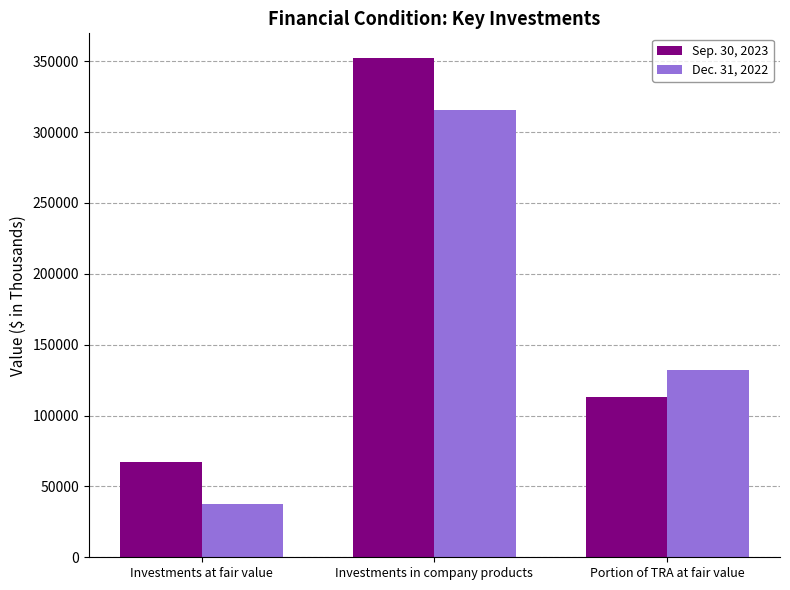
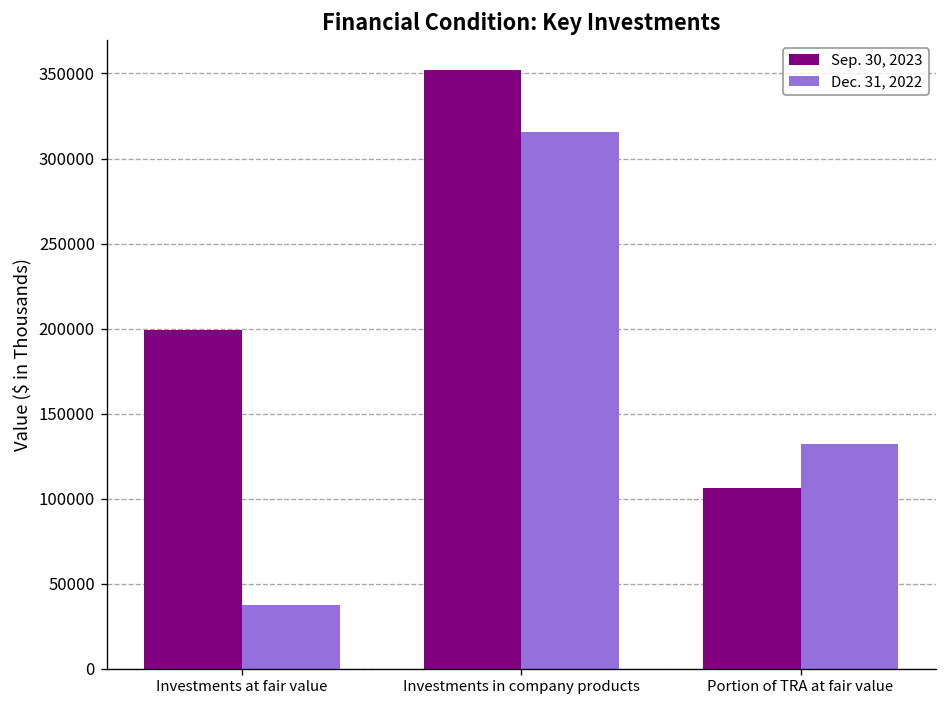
  {
    "Sep. 30, 2023": {
-     "Investments at fair value": 67000,
+     "Investments at fair value": 199000,
      "Investments in company products": 352000,
-     "Portion of TRA at fair value": 113000
+     "Portion of TRA at fair value": 106000
    },
    "Dec. 31, 2022": {
      "Investments at fair value": 38000,
      "Investments in company products": 315000,
      "Portion of TRA at fair value": 132000
    }
  }
